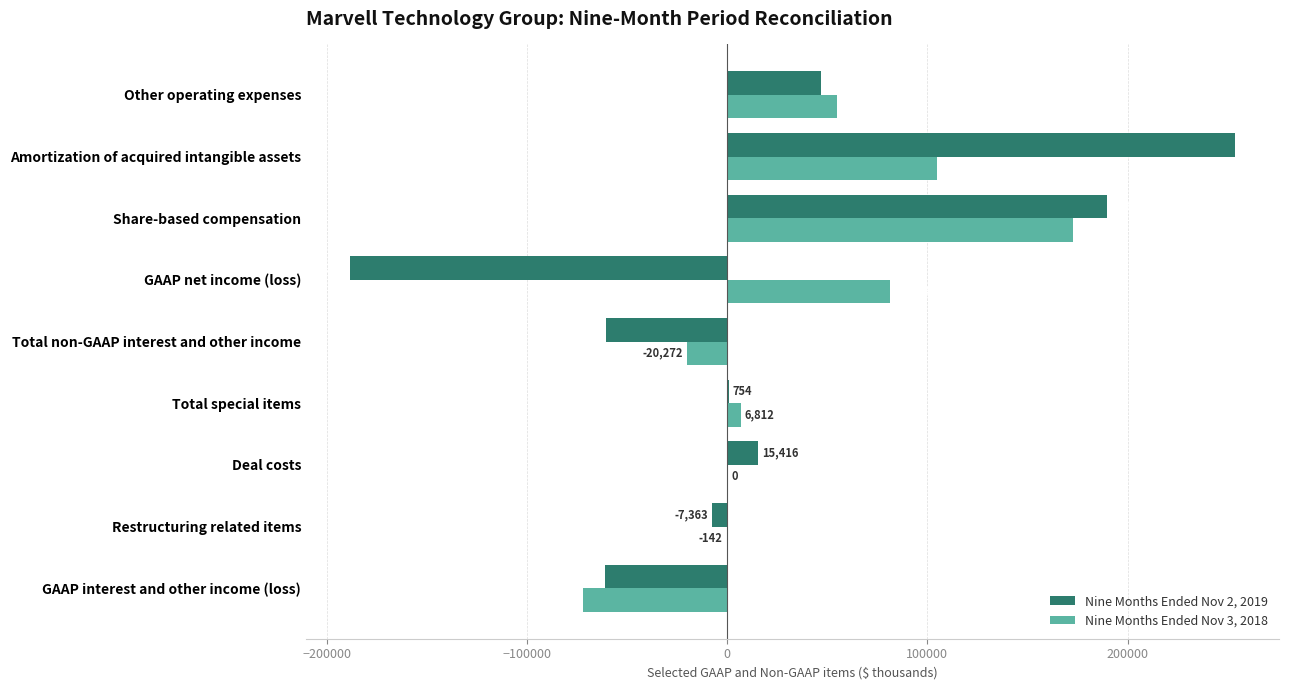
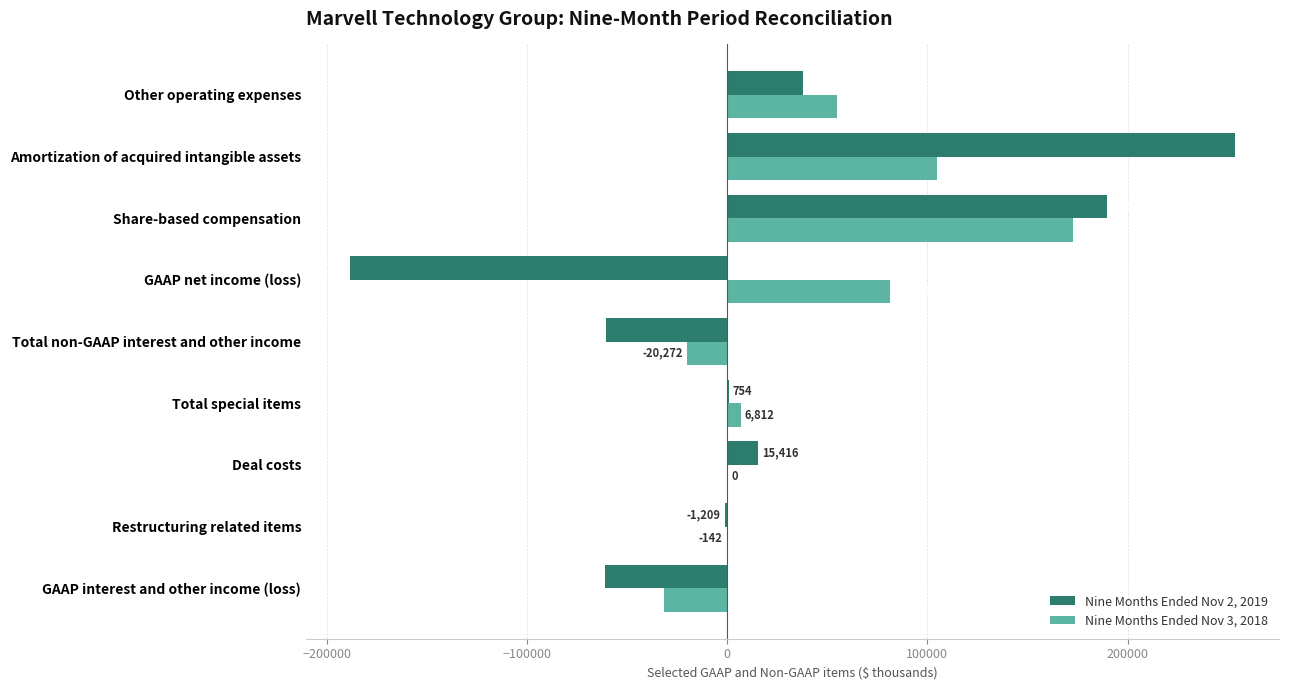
  {
    "Nine Months Ended Nov 2, 2019": {
-     "Other operating expenses": "47000",
+     "Other operating expenses": "38000",
      "Total special items": "754",
      "Deal costs": "15,416",
-     "Restructuring related items": "-7,363"
+     "Restructuring related items": "-1,209"
    },
    "Nine Months Ended Nov 3, 2018": {
      "Other operating expenses": "55000",
      "Amortization of acquired intangible assets": "105000",
      "Share-based compensation": "173000",
      "GAAP net income (loss)": "82000",
-     "GAAP interest and other income (loss)": "-72000"
+     "GAAP interest and other income (loss)": "-32000"
    }
  }
